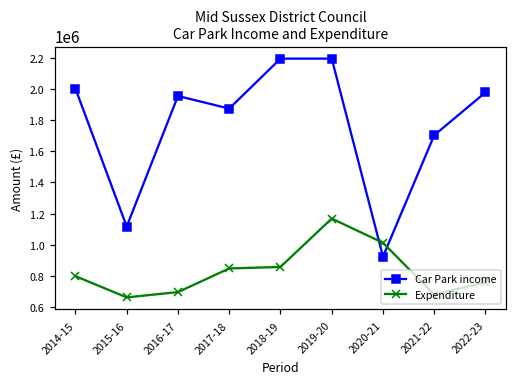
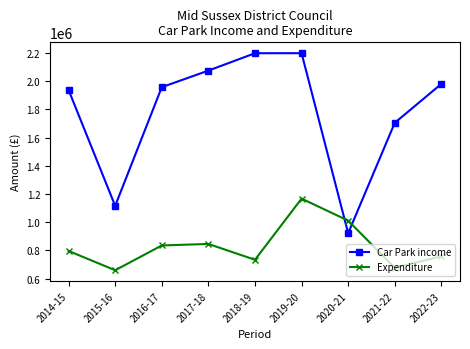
  {
    "Car Park income": {
-     "2014-15": 2000000,
+     "2014-15": 1940000,
      "2015-16": 1120000,
      "2016-17": 1960000,
-     "2017-18": 1880000,
+     "2017-18": 2070000,
      "2018-19": 2200000,
      "2019-20": 2200000,
      "2020-21": 920000,
      "2021-22": 1700000,
      "2022-23": 1980000
    },
    "Expenditure": {
      "2014-15": 800000,
      "2015-16": 660000,
-     "2016-17": 690000,
+     "2016-17": 840000,
      "2017-18": 850000,
-     "2018-19": 860000,
+     "2018-19": 730000,
      "2019-20": 1170000,
      "2020-21": 1010000
    }
  }
